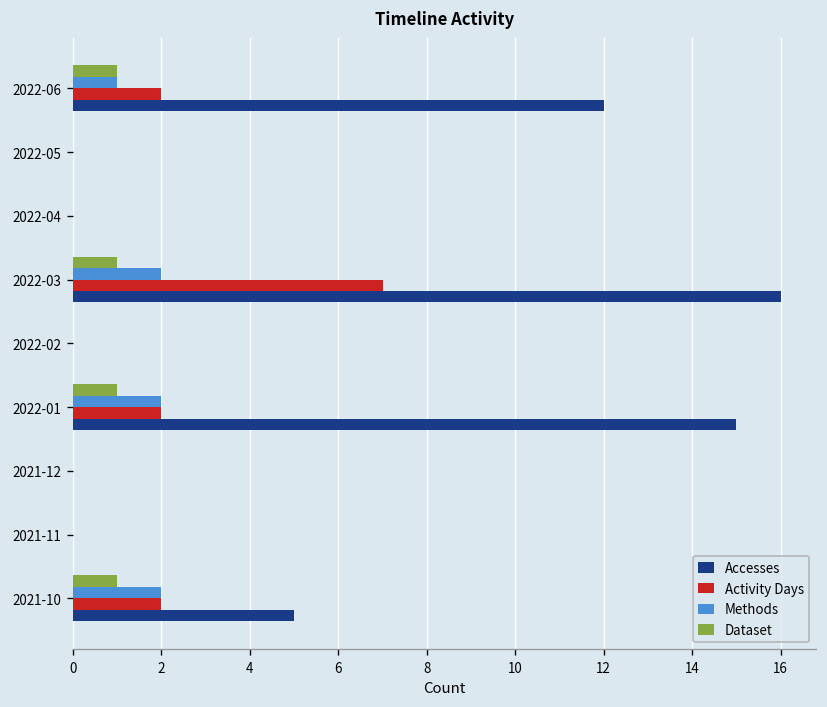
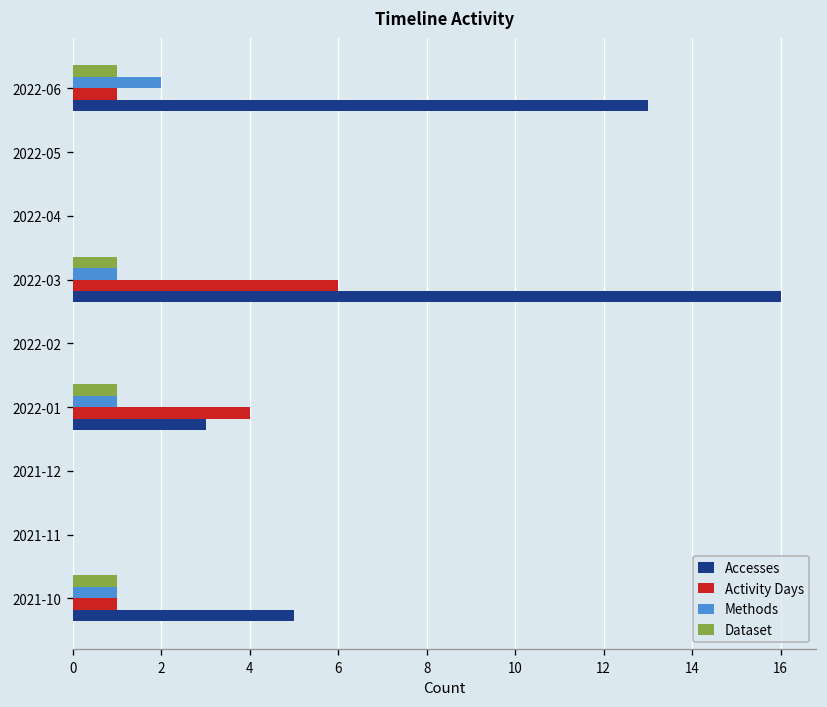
  {
    "Accesses": {
-     "2022-06": 12,
+     "2022-06": 13,
      "2022-05": 0,
      "2022-04": 0,
      "2022-03": 16,
      "2022-02": 0,
-     "2022-01": 15,
+     "2022-01": 3,
      "2021-12": 0,
      "2021-11": 0,
      "2021-10": 5
    },
    "Activity Days": {
-     "2022-06": 2,
+     "2022-06": 1,
      "2022-05": 0,
      "2022-04": 0,
-     "2022-03": 7,
+     "2022-03": 6,
      "2022-02": 0,
-     "2022-01": 2,
+     "2022-01": 4,
      "2021-12": 0,
      "2021-11": 0,
-     "2021-10": 2
+     "2021-10": 1
    },
    "Methods": {
-     "2022-06": 1,
+     "2022-06": 2,
      "2022-05": 0,
      "2022-04": 0,
-     "2022-03": 2,
+     "2022-03": 1,
      "2022-02": 0,
-     "2022-01": 2,
+     "2022-01": 1,
      "2021-12": 0,
      "2021-11": 0,
-     "2021-10": 2
+     "2021-10": 1
    },
    "Dataset": {
      "2022-06": 1,
      "2022-05": 0,
      "2022-04": 0,
      "2022-03": 1,
      "2022-02": 0,
      "2022-01": 1,
      "2021-12": 0,
      "2021-11": 0,
      "2021-10": 1
    }
  }
